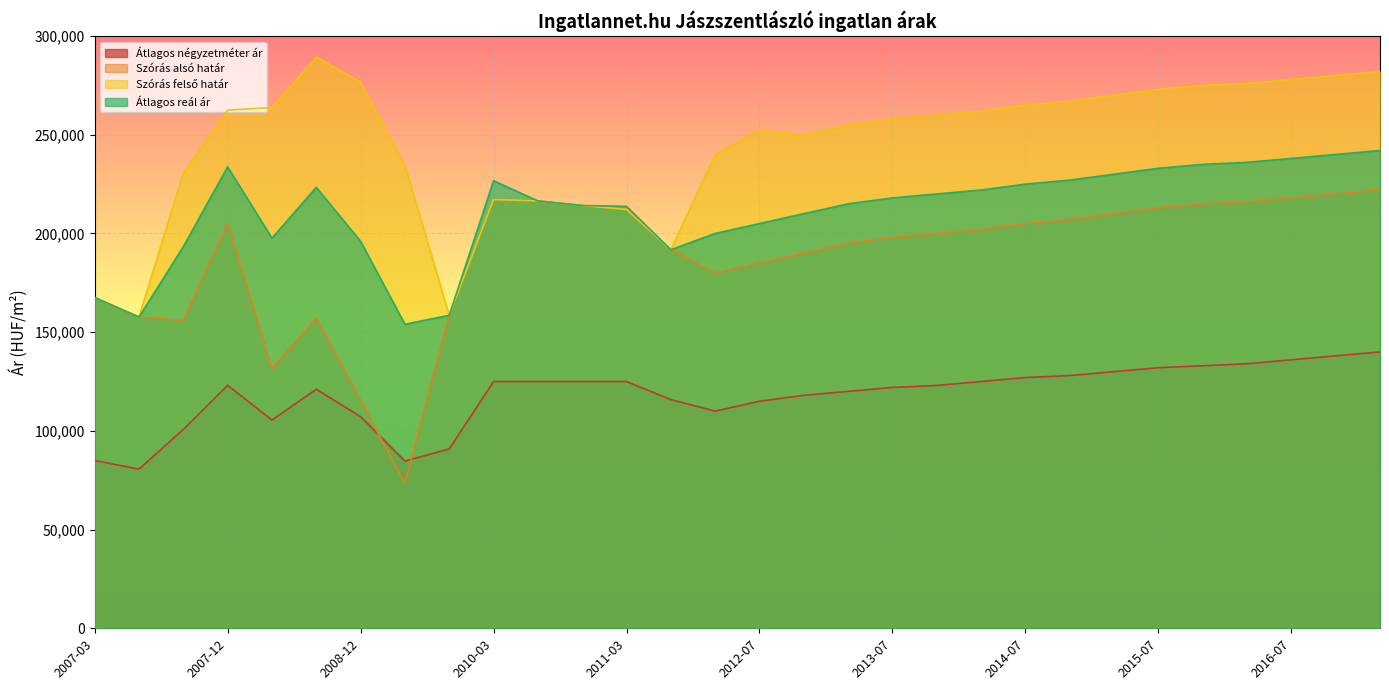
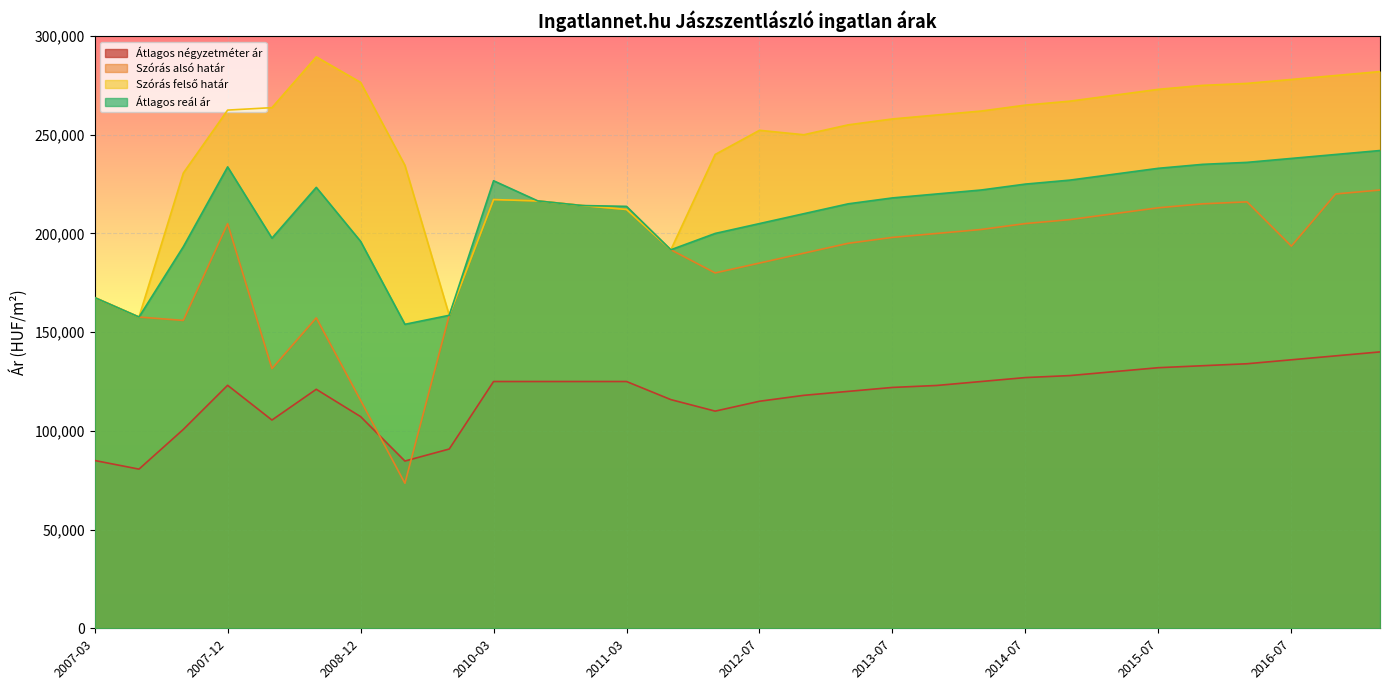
  {
    "Átlagos négyzetméter ár": {
      "2007-03": "85,000",
      "2007-12": "123,000",
      "2008-12": "107,000",
      "2010-03": "125,000",
      "2011-03": "125,000",
      "2012-07": "115,000",
      "2013-07": "122,000",
      "2014-07": "127,000",
      "2015-07": "132,000",
      "2016-07": "136,000"
    },
    "Szórás alsó határ": {
      "2007-12": "205,000",
      "2008-12": "115,000",
      "2012-07": "185,000",
      "2013-07": "198,000",
      "2014-07": "205,000",
      "2015-07": "213,000",
-     "2016-07": "218,000"
+     "2016-07": "194,000"
    },
    "Szórás felső határ": {
      "2008-12": "277,000",
      "2012-07": "252,000",
      "2013-07": "258,000",
      "2014-07": "265,000",
      "2015-07": "273,000",
      "2016-07": "278,000"
    },
    "Átlagos reál ár": {
      "2007-12": "234,000",
      "2008-12": "196,000",
      "2010-03": "227,000",
      "2011-03": "214,000",
      "2012-07": "205,000",
      "2013-07": "218,000",
      "2014-07": "225,000",
      "2015-07": "233,000",
      "2016-07": "238,000"
    }
  }
